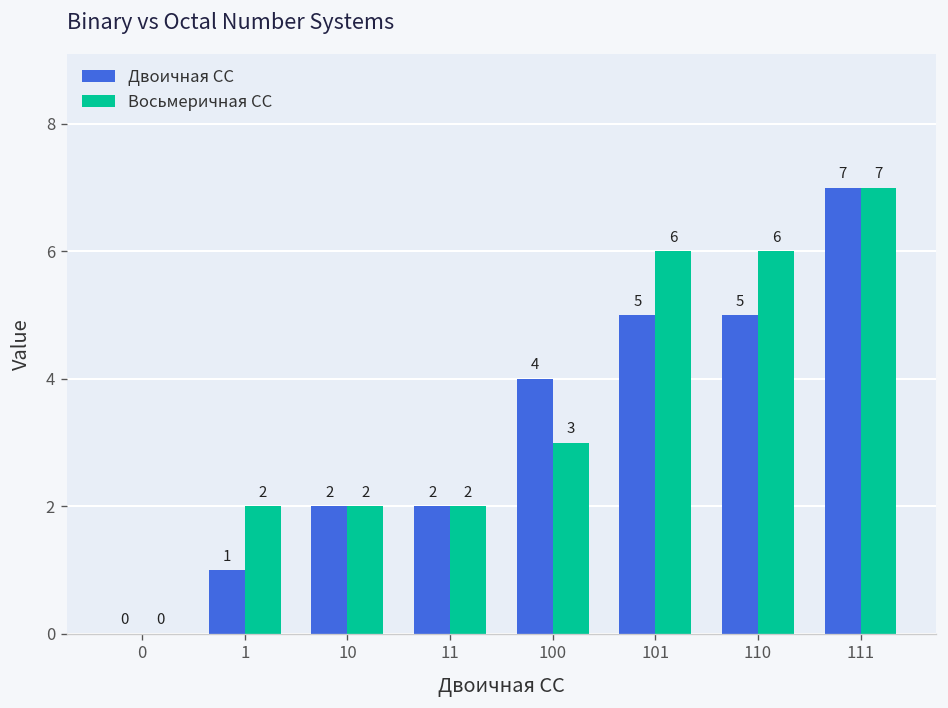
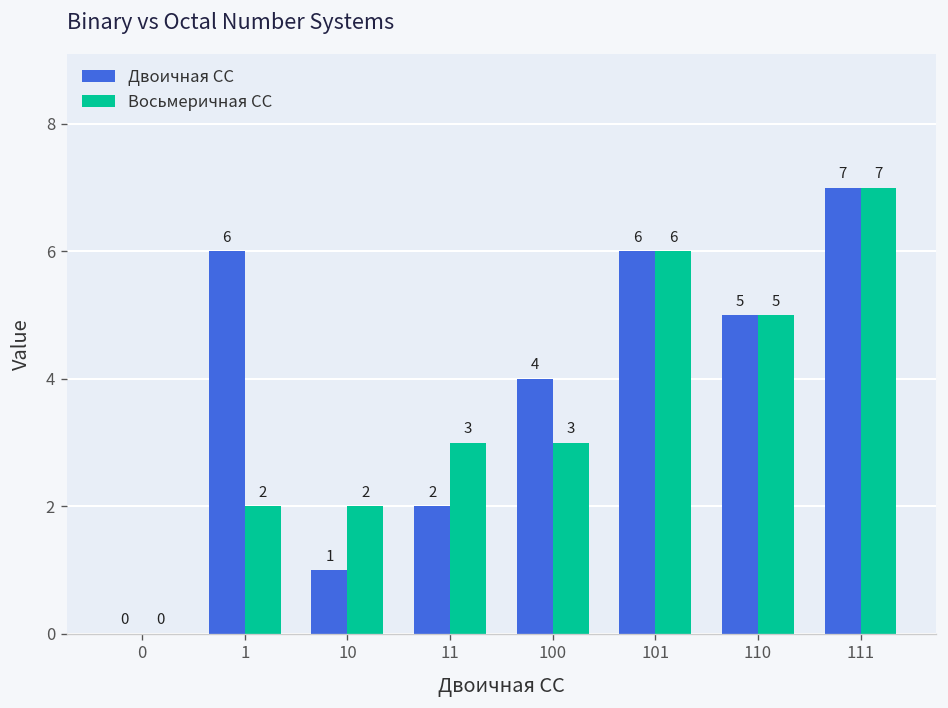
  {
    "Двоичная СС": {
      "0": 0,
-     "1": 1,
-     "10": 2,
+     "1": 6,
+     "10": 1,
      "11": 2,
      "100": 4,
-     "101": 5,
+     "101": 6,
      "110": 5,
      "111": 7
    },
    "Восьмеричная СС": {
      "0": 0,
      "1": 2,
      "10": 2,
-     "11": 2,
+     "11": 3,
      "100": 3,
      "101": 6,
-     "110": 6,
+     "110": 5,
      "111": 7
    }
  }
